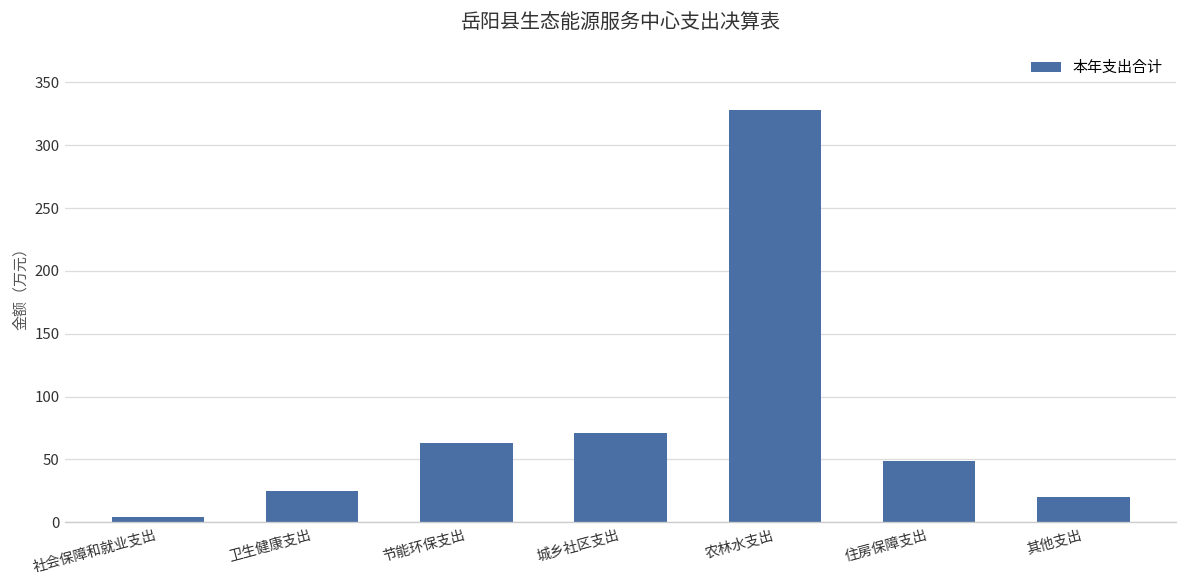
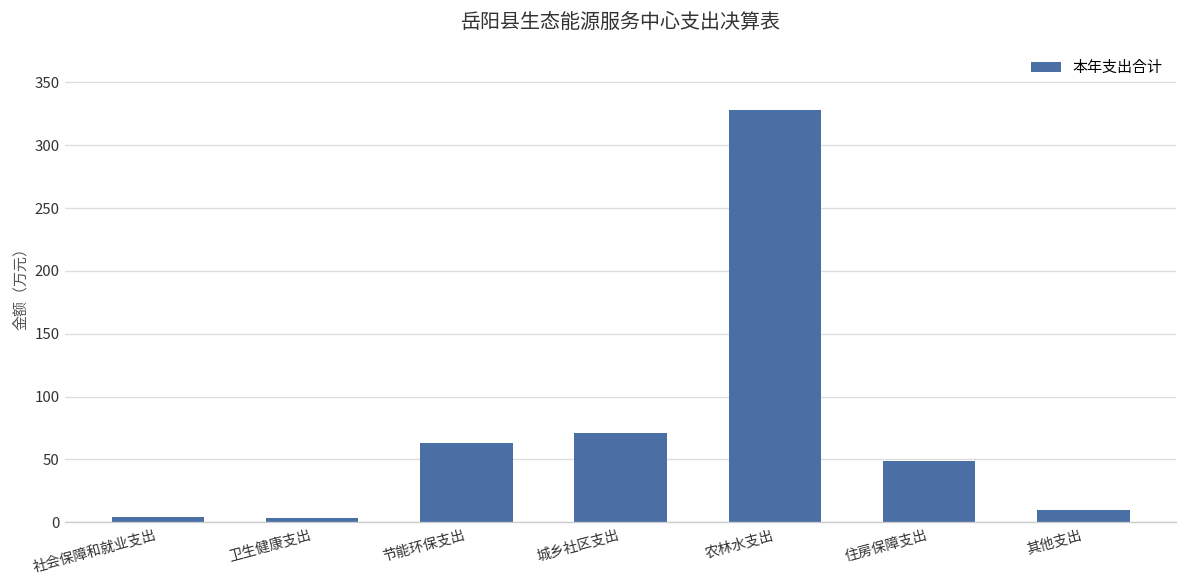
  {
    "社会保障和就业支出": 4,
-   "卫生健康支出": 25,
+   "卫生健康支出": 3,
    "节能环保支出": 63,
    "城乡社区支出": 71,
    "农林水支出": 328,
    "住房保障支出": 48,
-   "其他支出": 20
+   "其他支出": 10
  }
